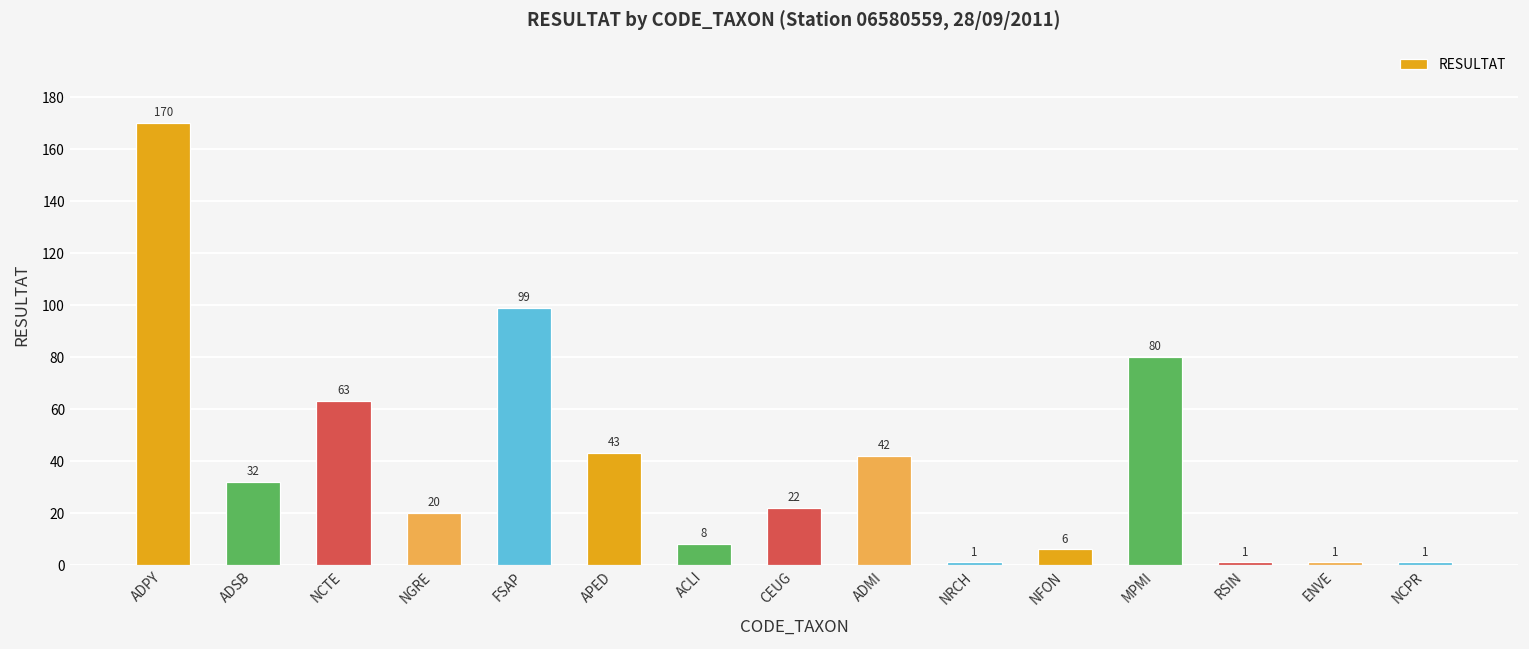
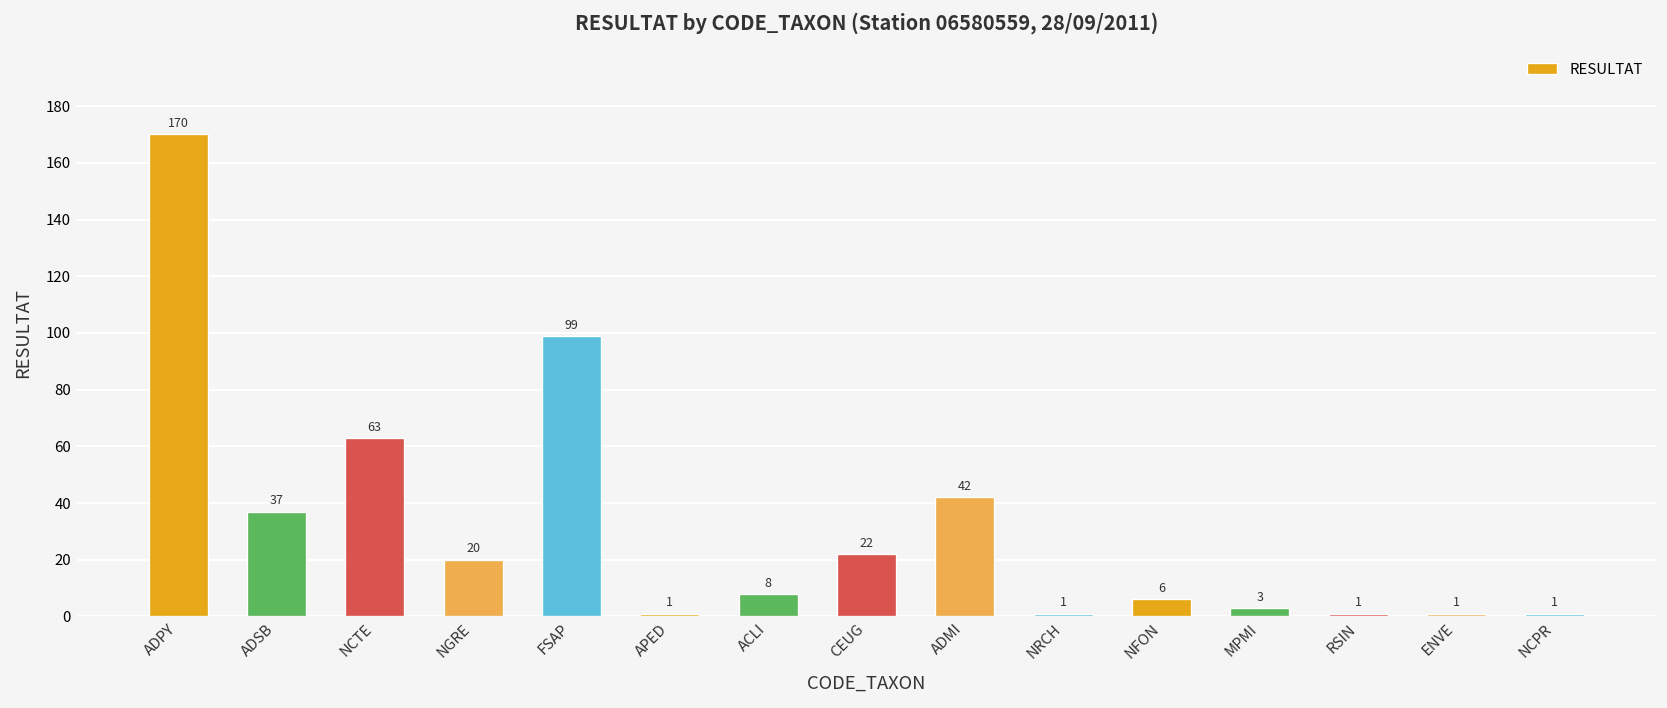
  {
    "ADPY": 170,
-   "ADSB": 32,
+   "ADSB": 37,
    "NCTE": 63,
    "NGRE": 20,
    "FSAP": 99,
-   "APED": 43,
+   "APED": 1,
    "ACLI": 8,
    "CEUG": 22,
    "ADMI": 42,
    "NRCH": 1,
    "NFON": 6,
-   "MPMI": 80,
+   "MPMI": 3,
    "RSIN": 1,
    "ENVE": 1,
    "NCPR": 1
  }
